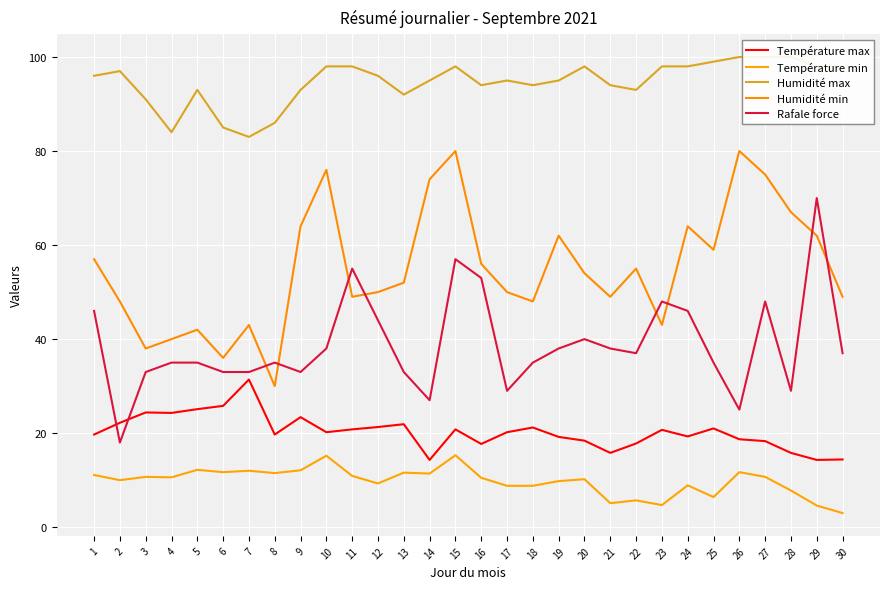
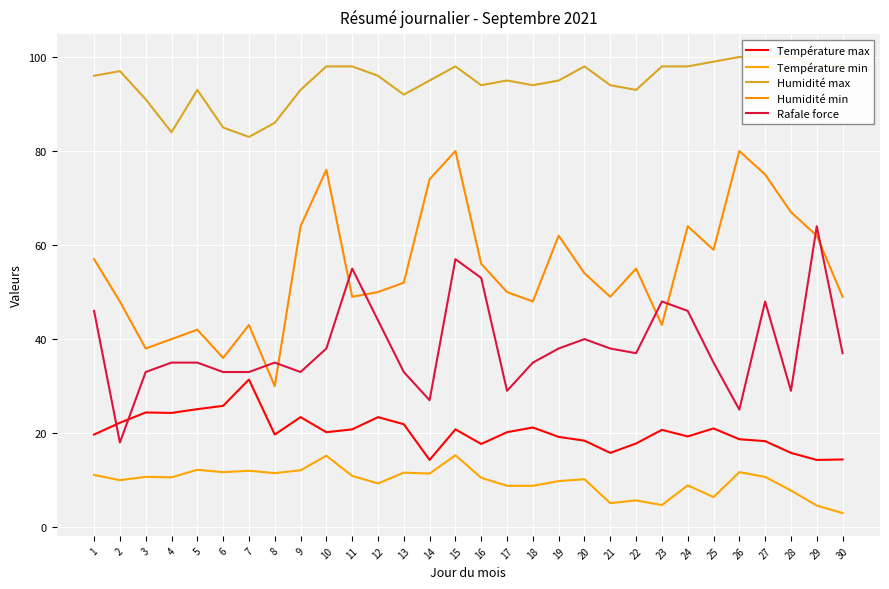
  {
    "Température max": {
      "1": 20,
      "2": 22,
      "3": 24,
      "4": 24,
      "5": 25,
      "6": 26,
      "7": 31,
      "8": 20,
      "9": 23,
      "10": 20,
      "11": 21,
-     "12": 21,
+     "12": 23,
      "13": 22,
      "14": 14,
      "15": 21,
      "16": 18,
      "17": 20,
      "18": 21,
      "19": 19,
      "20": 18,
      "21": 16,
      "22": 18,
      "23": 21,
      "24": 19,
      "25": 21,
      "26": 19,
      "27": 18,
      "28": 16,
      "29": 14,
      "30": 14
    },
    "Rafale force": {
      "1": 46,
      "2": 18,
      "3": 33,
      "4": 35,
      "5": 35,
      "6": 33,
      "7": 33,
      "8": 35,
      "9": 33,
      "10": 38,
      "11": 55,
      "12": 44,
      "13": 33,
      "14": 27,
      "15": 57,
      "16": 53,
      "17": 29,
      "18": 35,
      "19": 38,
      "20": 40,
      "21": 38,
      "22": 37,
      "23": 48,
      "24": 46,
      "25": 35,
      "26": 25,
      "27": 48,
      "28": 29,
-     "29": 70,
+     "29": 64,
      "30": 37
    }
  }
